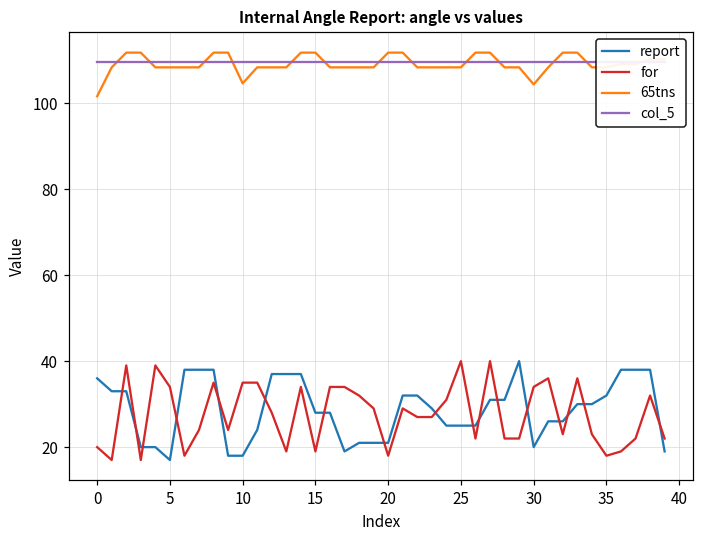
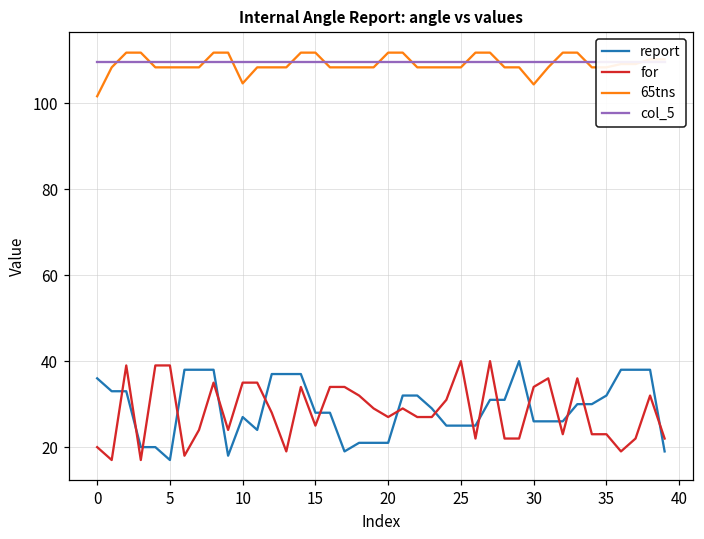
  {
    "report": {
      "0": 36,
      "5": 17,
-     "10": 18,
+     "10": 27,
      "15": 28,
      "20": 21,
      "25": 25,
-     "30": 20,
+     "30": 26,
      "35": 32
    },
    "for": {
      "0": 20,
-     "5": 34,
+     "5": 39,
      "10": 35,
-     "15": 19,
-     "20": 18,
+     "15": 25,
+     "20": 27,
      "25": 40,
      "30": 34,
-     "35": 18
+     "35": 23
    },
    "65tns": {
      "0": 102,
      "5": 108,
      "10": 105,
      "15": 112,
      "20": 112,
      "25": 108,
      "30": 104
    },
    "col_5": {
      "0": 109,
      "5": 109,
      "10": 109,
      "15": 109,
      "20": 109,
      "25": 109,
      "30": 109
    }
  }
